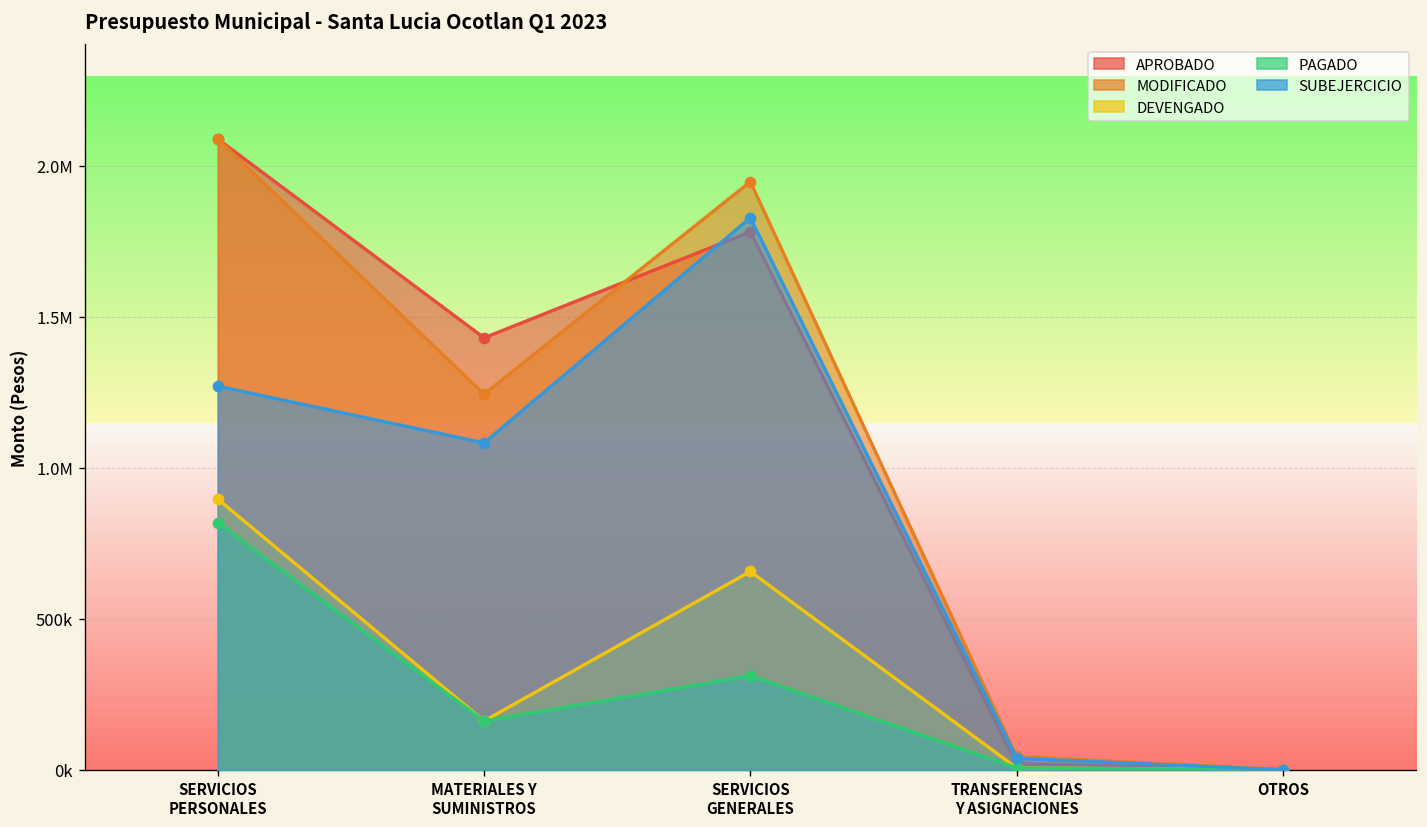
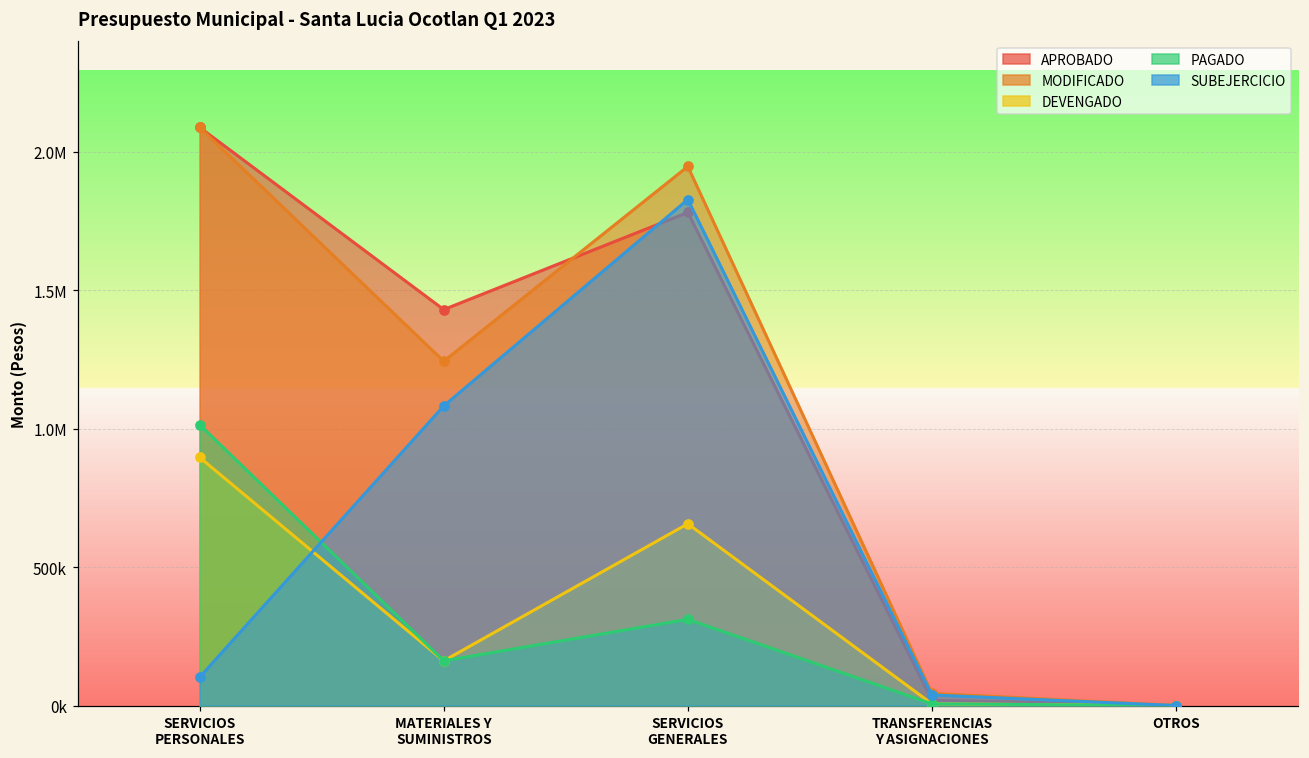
  {
    "DEVENGADO": {
      "SERVICIOS PERSONALES": 900000,
      "SERVICIOS GENERALES": 660000
    },
    "PAGADO": {
-     "SERVICIOS PERSONALES": 820000,
+     "SERVICIOS PERSONALES": 1010000,
      "SERVICIOS GENERALES": 310000
    },
    "SUBEJERCICIO": {
-     "SERVICIOS PERSONALES": 1270000,
+     "SERVICIOS PERSONALES": 100000,
      "MATERIALES Y SUMINISTROS": 1080000,
      "SERVICIOS GENERALES": 1830000
    }
  }
